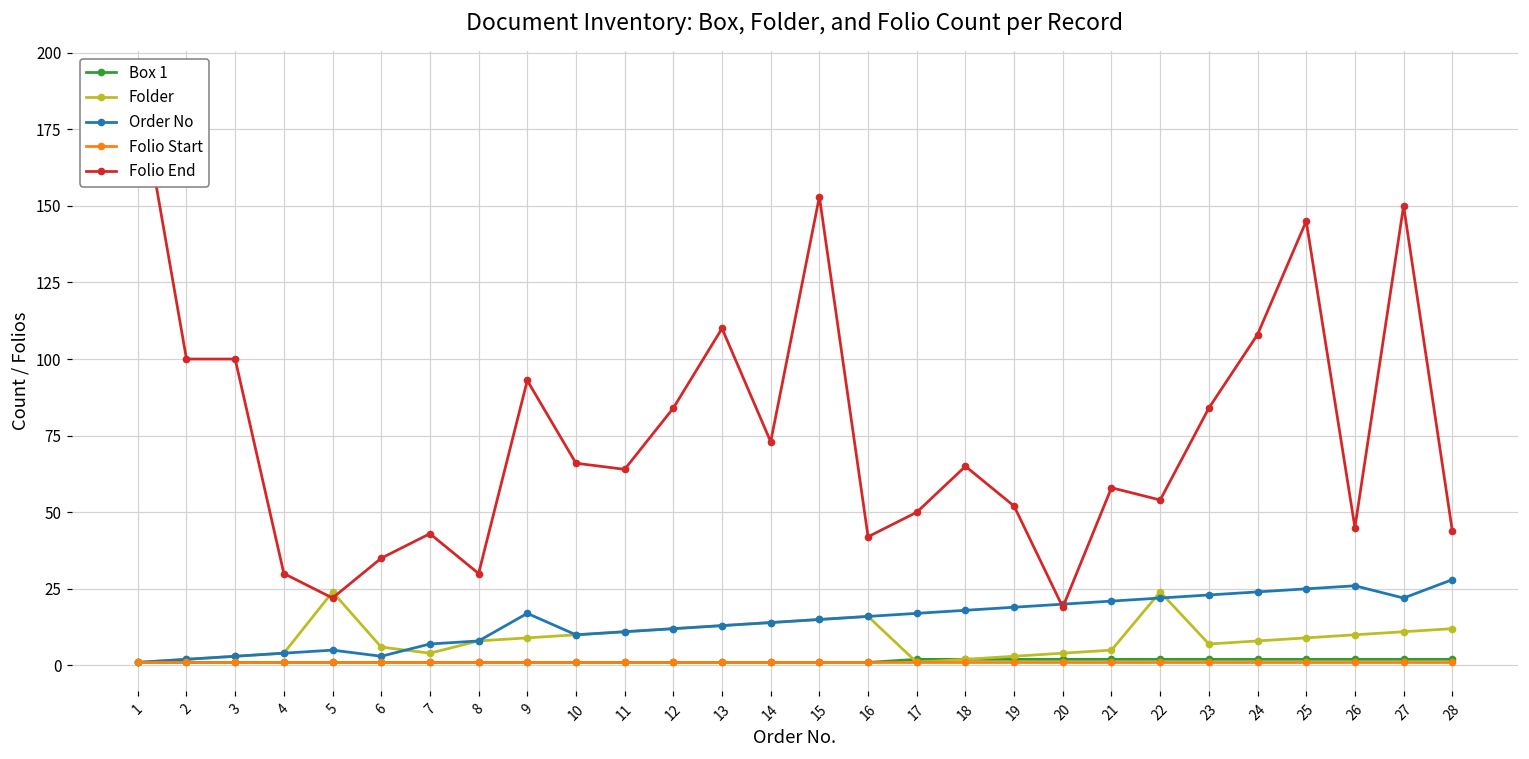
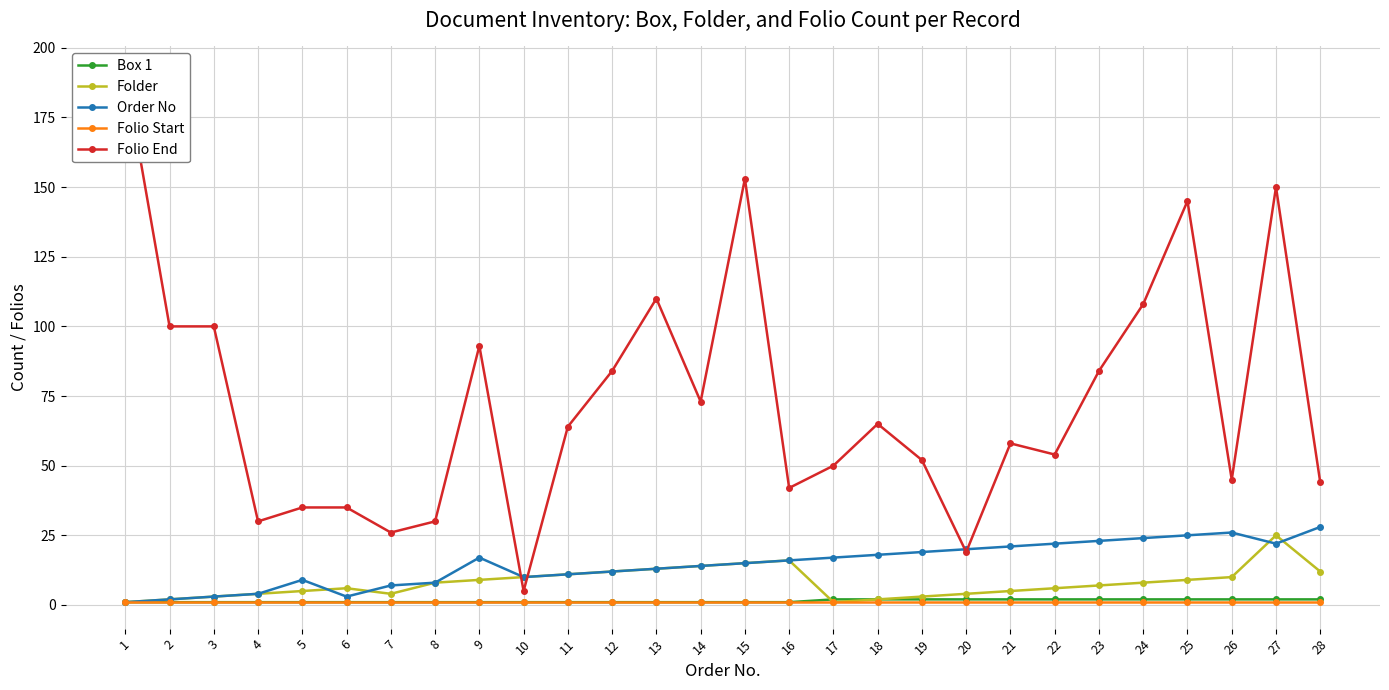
  {
    "Box 1": {
      "17": 2,
      "19": 2,
      "20": 2,
      "21": 2,
      "22": 2,
      "23": 2,
      "24": 2,
      "25": 2,
      "26": 2,
      "27": 2,
      "28": 2
    },
    "Folder": {
-     "5": 24,
+     "5": 5,
      "6": 6,
      "7": 4,
      "9": 9,
      "19": 3,
      "20": 4,
      "21": 5,
-     "22": 24,
+     "22": 6,
      "23": 7,
      "24": 8,
      "25": 9,
      "26": 10,
-     "27": 11,
+     "27": 25,
      "28": 12
    },
    "Order No": {
-     "5": 5,
+     "5": 9,
      "6": 3,
      "7": 7,
      "9": 17,
      "17": 17,
      "18": 18,
      "19": 19,
      "20": 20,
      "21": 21,
      "22": 22,
      "23": 23,
      "24": 24,
      "25": 25,
      "26": 26,
      "27": 22,
      "28": 28
    },
    "Folio Start": {
      "18": 1,
      "19": 1,
      "20": 1,
      "21": 1,
      "22": 1,
      "23": 1,
      "24": 1,
      "25": 1,
      "26": 1,
      "27": 1,
      "28": 1
    },
    "Folio End": {
      "2": 100,
      "3": 100,
      "4": 30,
-     "5": 22,
+     "5": 35,
      "6": 35,
-     "7": 43,
+     "7": 26,
      "8": 30,
      "9": 93,
-     "10": 66,
+     "10": 5,
      "11": 64,
      "12": 84,
      "13": 110,
      "14": 73,
      "15": 153,
      "16": 42,
      "17": 50,
      "18": 65,
      "19": 52,
      "20": 19,
      "21": 58,
      "22": 54,
      "23": 84,
      "24": 108,
      "25": 145,
      "26": 45,
      "27": 150,
      "28": 44
    }
  }
